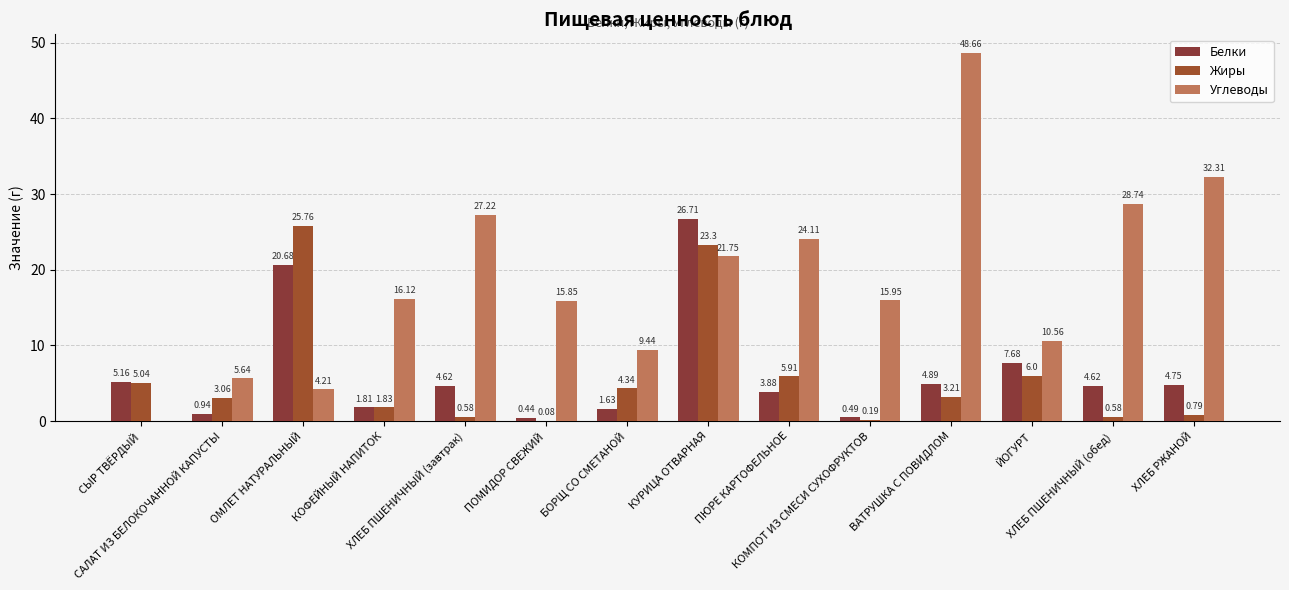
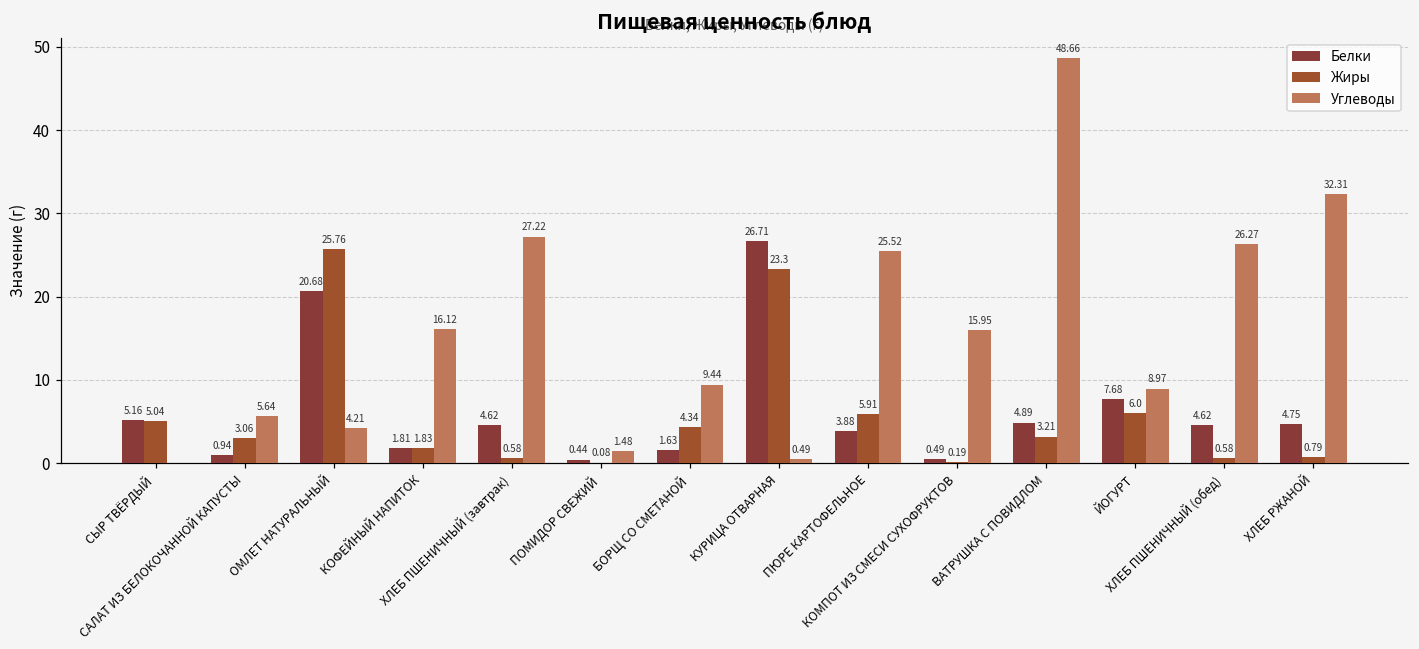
  {
    "Углеводы": {
      "САЛАТ ИЗ БЕЛОКОЧАННОЙ КАПУСТЫ": 5.64,
      "ОМЛЕТ НАТУРАЛЬНЫЙ": 4.21,
      "КОФЕЙНЫЙ НАПИТОК": 16.12,
      "ХЛЕБ ПШЕНИЧНЫЙ (завтрак)": 27.22,
-     "ПОМИДОР СВЕЖИЙ": 15.85,
+     "ПОМИДОР СВЕЖИЙ": 1.48,
      "БОРЩ СО СМЕТАНОЙ": 9.44,
-     "КУРИЦА ОТВАРНАЯ": 21.75,
-     "ПЮРЕ КАРТОФЕЛЬНОЕ": 24.11,
+     "КУРИЦА ОТВАРНАЯ": 0.49,
+     "ПЮРЕ КАРТОФЕЛЬНОЕ": 25.52,
      "КОМПОТ ИЗ СМЕСИ СУХОФРУКТОВ": 15.95,
      "ВАТРУШКА С ПОВИДЛОМ": 48.66,
-     "ЙОГУРТ": 10.56,
-     "ХЛЕБ ПШЕНИЧНЫЙ (обед)": 28.74,
+     "ЙОГУРТ": 8.97,
+     "ХЛЕБ ПШЕНИЧНЫЙ (обед)": 26.27,
      "ХЛЕБ РЖАНОЙ": 32.31
    }
  }
